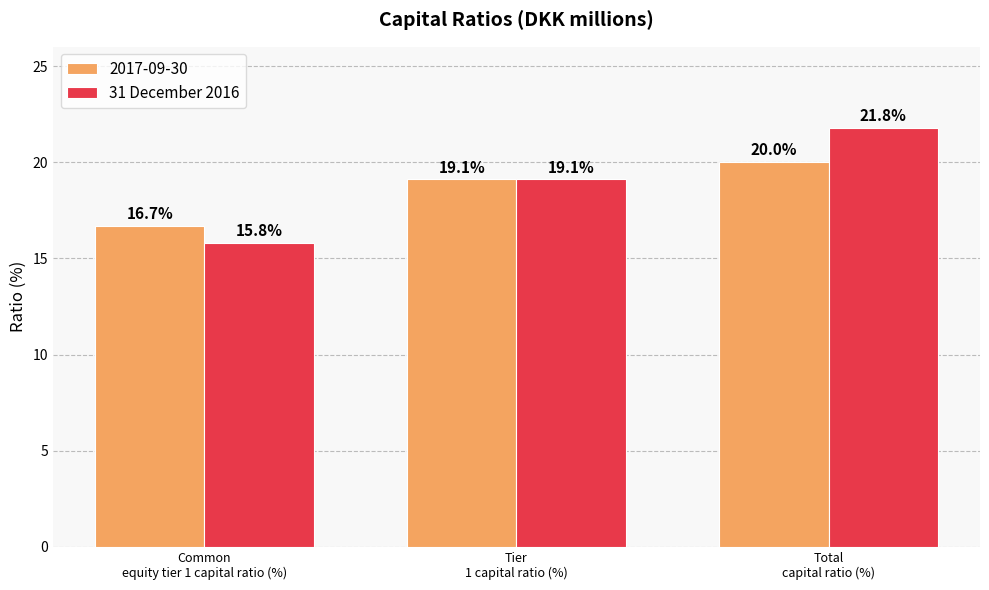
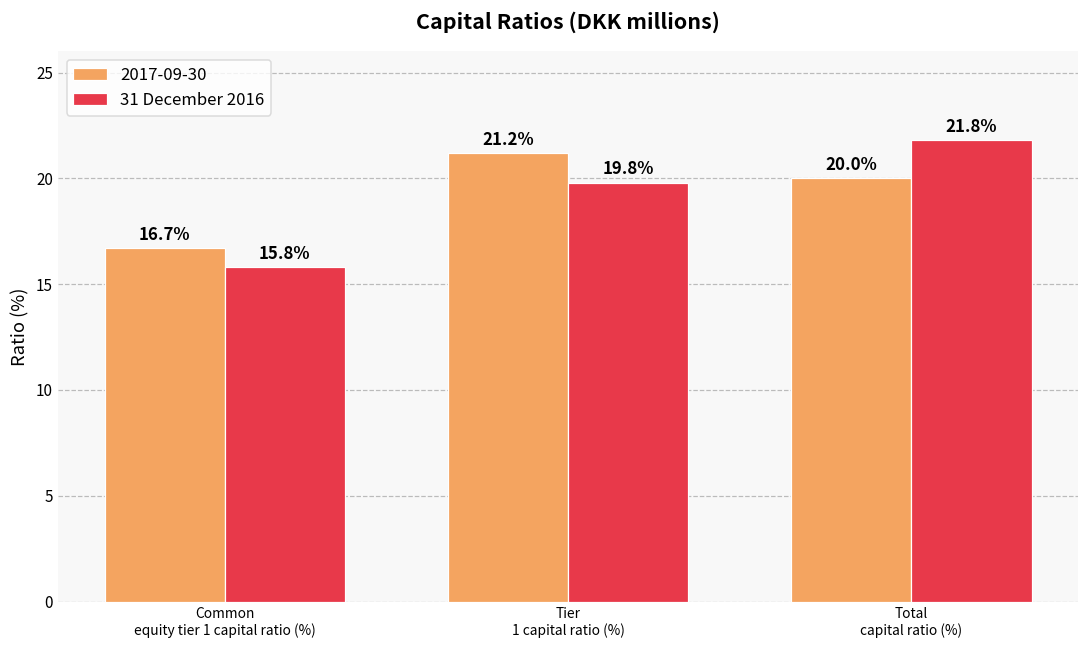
  {
    "2017-09-30": {
      "Common equity tier 1 capital ratio (%)": "16.7%",
-     "Tier 1 capital ratio (%)": "19.1%",
+     "Tier 1 capital ratio (%)": "21.2%",
      "Total capital ratio (%)": "20.0%"
    },
    "31 December 2016": {
      "Common equity tier 1 capital ratio (%)": "15.8%",
-     "Tier 1 capital ratio (%)": "19.1%",
+     "Tier 1 capital ratio (%)": "19.8%",
      "Total capital ratio (%)": "21.8%"
    }
  }
